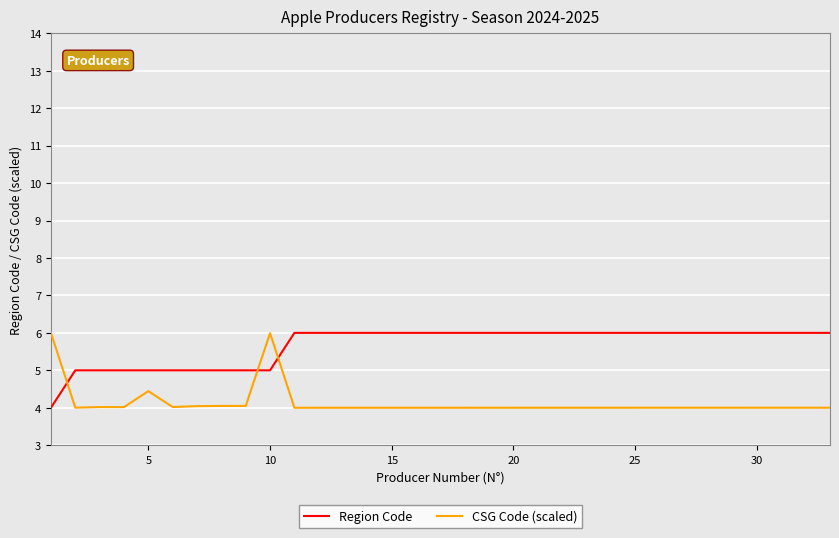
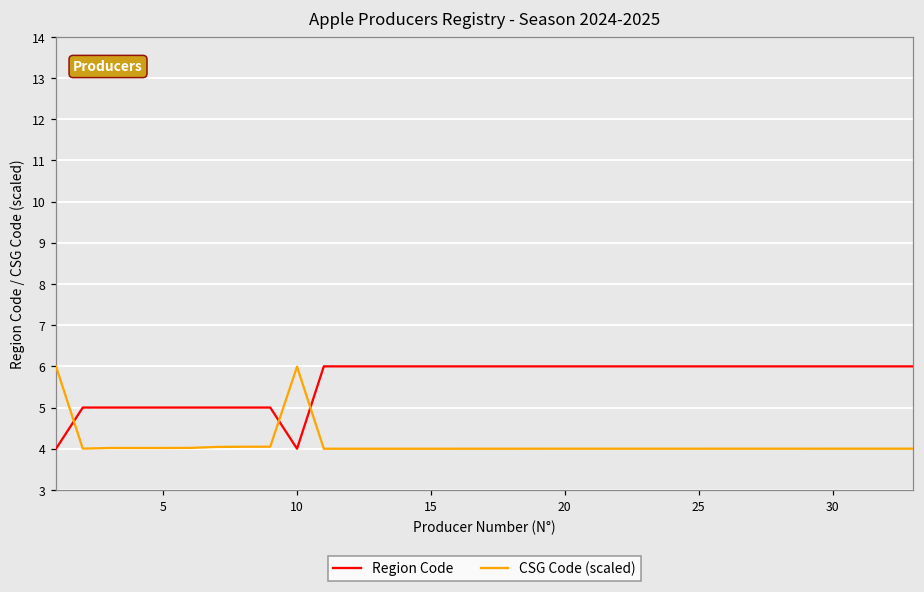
  {
    "Region Code": {
      "5": 5,
-     "10": 5,
+     "10": 4,
      "15": 6,
      "20": 6,
      "25": 6,
      "30": 6
    },
    "CSG Code (scaled)": {
-     "5": 4.4,
+     "5": 4.0,
      "10": 6.0,
      "15": 4.0,
      "20": 4.0,
      "25": 4.0,
      "30": 4.0
    }
  }
